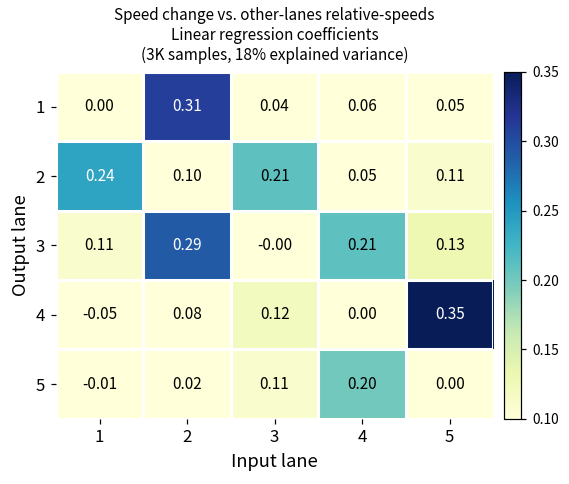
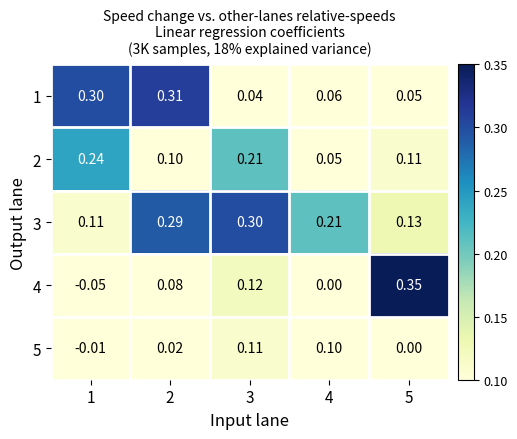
  {
    "1": {
-     "1": 0.00,
+     "1": 0.30,
      "2": 0.31,
      "3": 0.04,
      "4": 0.06,
      "5": 0.05
    },
    "2": {
      "1": 0.24,
      "2": 0.10,
      "3": 0.21,
      "4": 0.05,
      "5": 0.11
    },
    "3": {
      "1": 0.11,
      "2": 0.29,
-     "3": -0.00,
+     "3": 0.30,
      "4": 0.21,
      "5": 0.13
    },
    "4": {
      "1": -0.05,
      "2": 0.08,
      "3": 0.12,
      "4": 0.00,
      "5": 0.35
    },
    "5": {
      "1": -0.01,
      "2": 0.02,
      "3": 0.11,
-     "4": 0.20,
+     "4": 0.10,
      "5": 0.00
    }
  }
